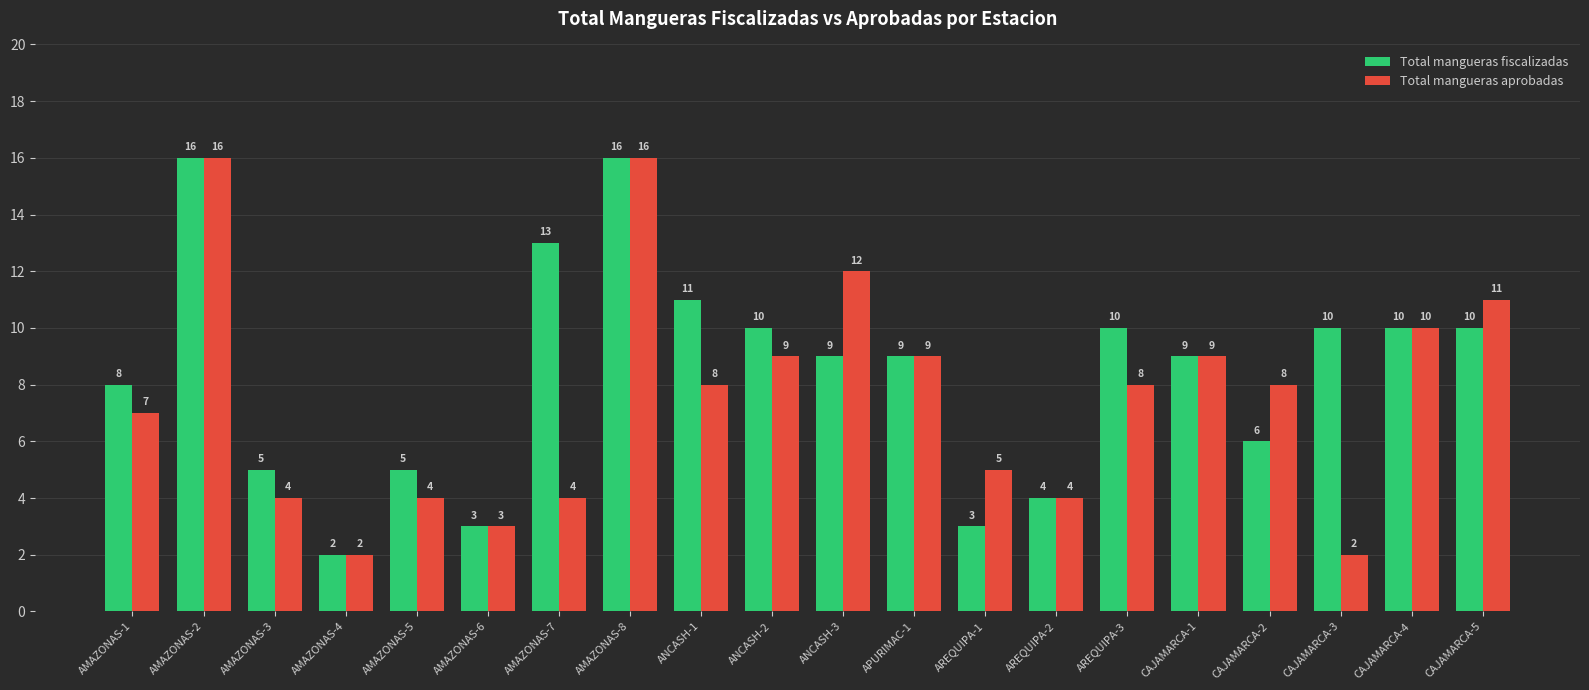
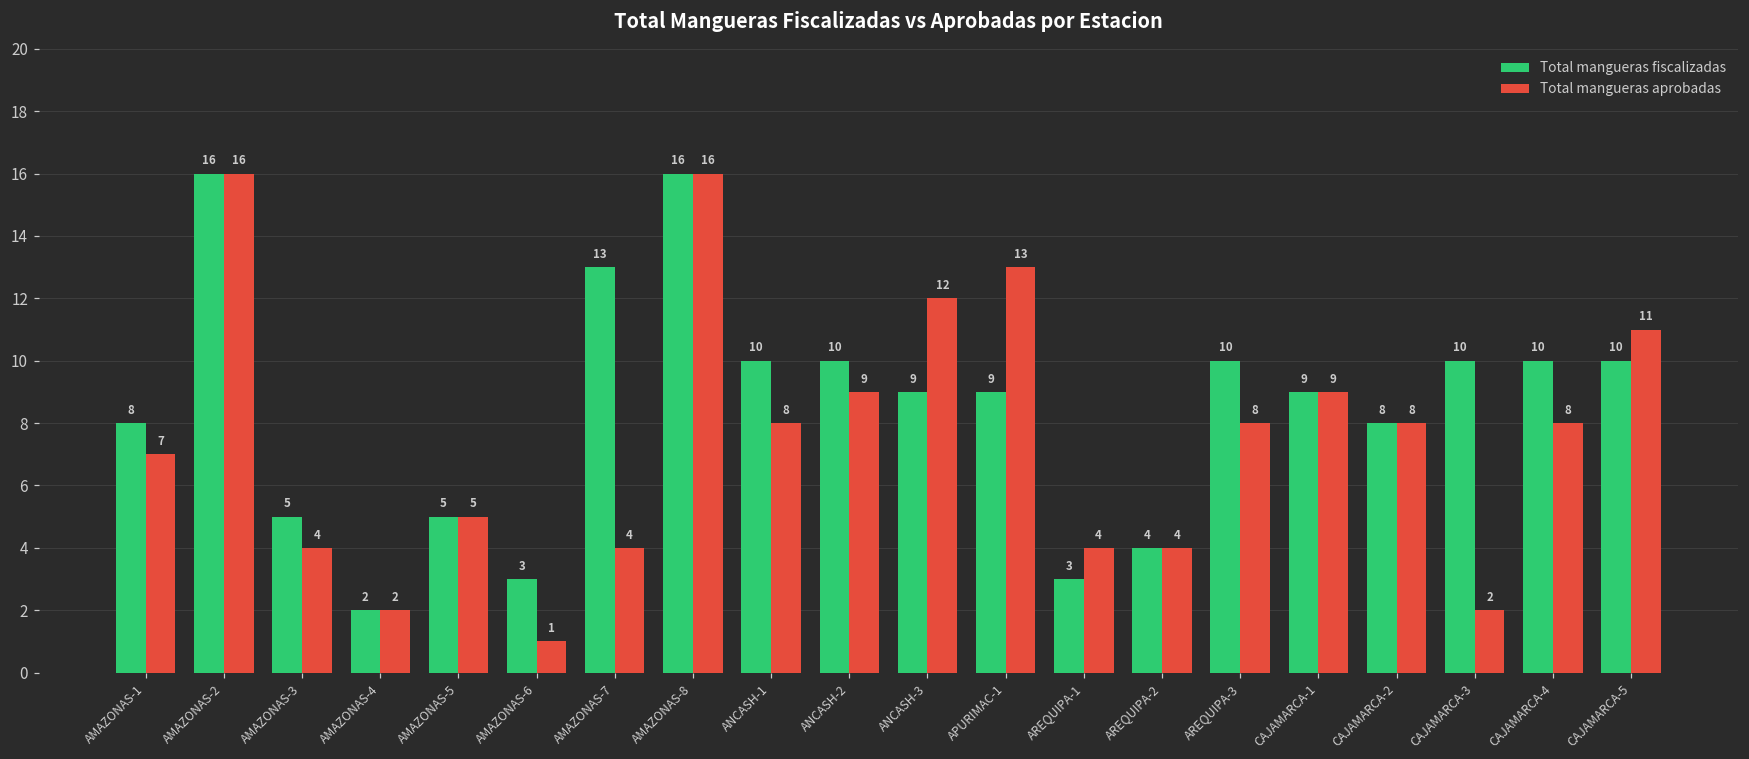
  {
    "Total mangueras fiscalizadas": {
      "AMAZONAS-1": 8,
      "AMAZONAS-2": 16,
      "AMAZONAS-3": 5,
      "AMAZONAS-4": 2,
      "AMAZONAS-5": 5,
      "AMAZONAS-6": 3,
      "AMAZONAS-7": 13,
      "AMAZONAS-8": 16,
-     "ANCASH-1": 11,
+     "ANCASH-1": 10,
      "ANCASH-2": 10,
      "ANCASH-3": 9,
      "APURIMAC-1": 9,
      "AREQUIPA-1": 3,
      "AREQUIPA-2": 4,
      "AREQUIPA-3": 10,
      "CAJAMARCA-1": 9,
-     "CAJAMARCA-2": 6,
+     "CAJAMARCA-2": 8,
      "CAJAMARCA-3": 10,
      "CAJAMARCA-4": 10,
      "CAJAMARCA-5": 10
    },
    "Total mangueras aprobadas": {
      "AMAZONAS-1": 7,
      "AMAZONAS-2": 16,
      "AMAZONAS-3": 4,
      "AMAZONAS-4": 2,
-     "AMAZONAS-5": 4,
-     "AMAZONAS-6": 3,
+     "AMAZONAS-5": 5,
+     "AMAZONAS-6": 1,
      "AMAZONAS-7": 4,
      "AMAZONAS-8": 16,
      "ANCASH-1": 8,
      "ANCASH-2": 9,
      "ANCASH-3": 12,
-     "APURIMAC-1": 9,
-     "AREQUIPA-1": 5,
+     "APURIMAC-1": 13,
+     "AREQUIPA-1": 4,
      "AREQUIPA-2": 4,
      "AREQUIPA-3": 8,
      "CAJAMARCA-1": 9,
      "CAJAMARCA-2": 8,
      "CAJAMARCA-3": 2,
-     "CAJAMARCA-4": 10,
+     "CAJAMARCA-4": 8,
      "CAJAMARCA-5": 11
    }
  }
